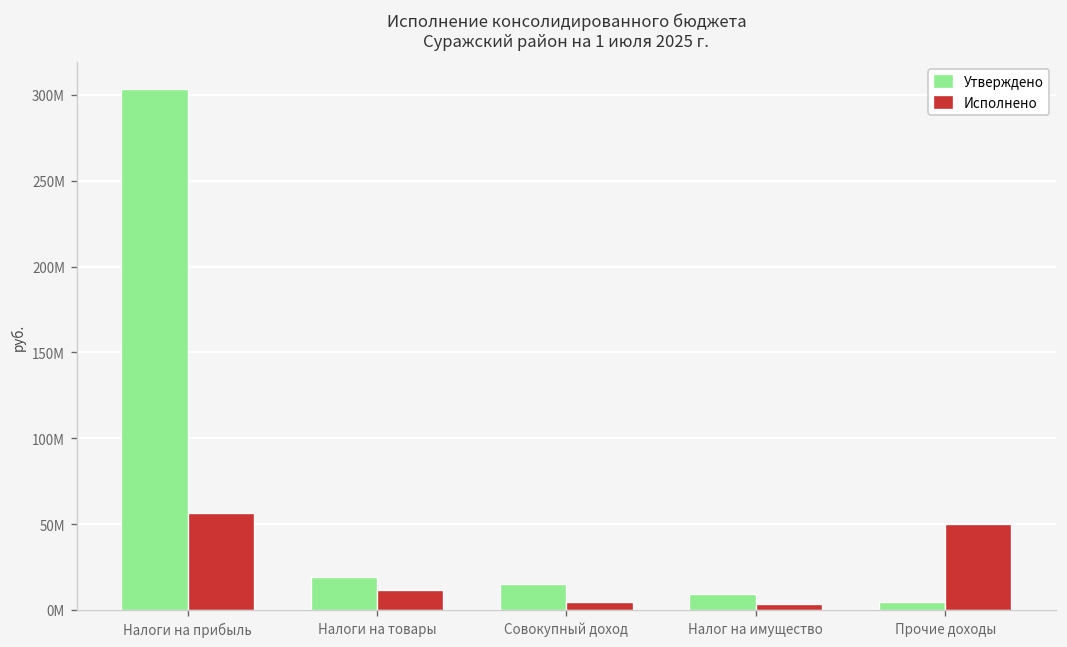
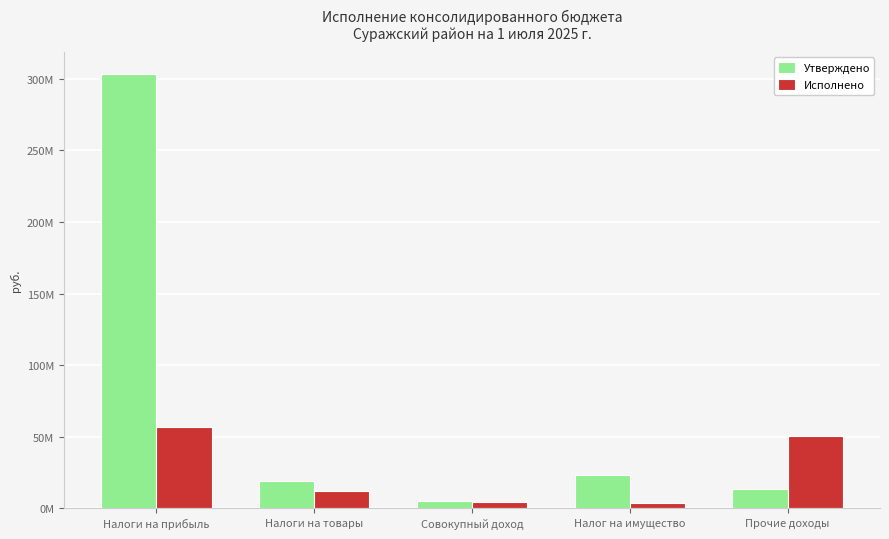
  {
    "Утверждено": {
      "Налоги на прибыль": 304000000,
      "Налоги на товары": 19000000,
-     "Совокупный доход": 15000000,
-     "Налог на имущество": 9000000,
-     "Прочие доходы": 5000000
+     "Совокупный доход": 5000000,
+     "Налог на имущество": 23000000,
+     "Прочие доходы": 13000000
    },
    "Исполнено": {
      "Налоги на прибыль": 56000000,
      "Налоги на товары": 12000000,
      "Совокупный доход": 5000000,
      "Налог на имущество": 3000000,
      "Прочие доходы": 50000000
    }
  }
